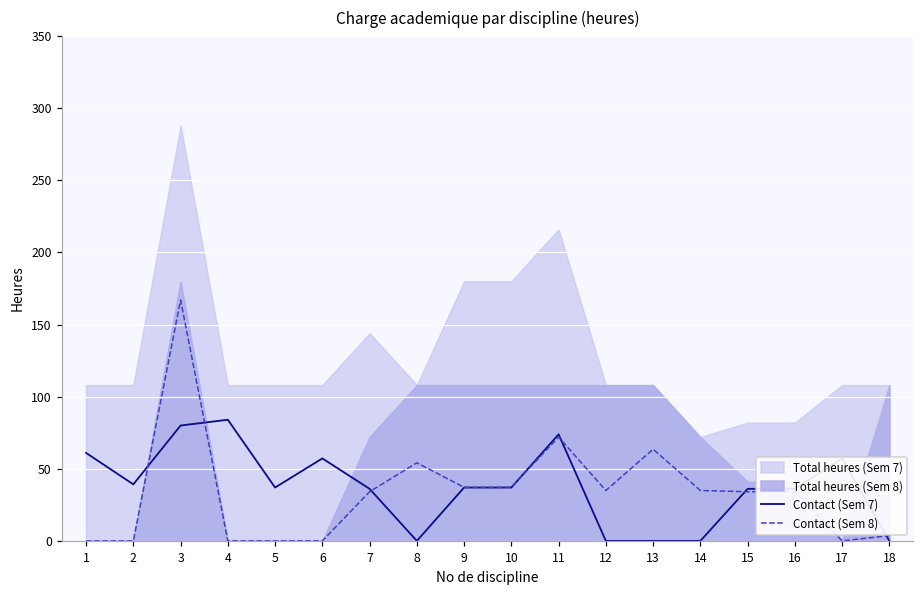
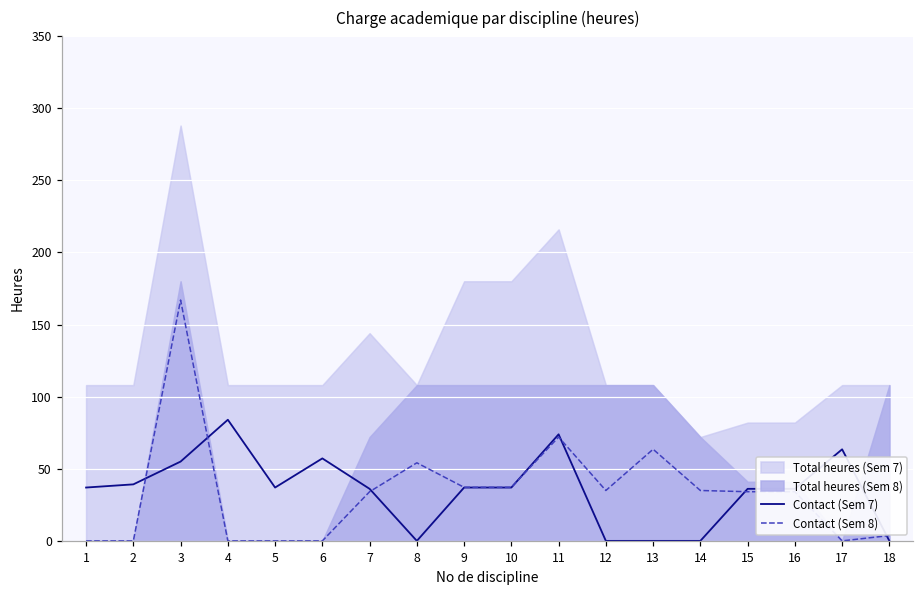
  {
    "Contact (Sem 7)": {
-     "1": 61,
+     "1": 37,
      "2": 39,
-     "3": 80,
+     "3": 55,
      "4": 84,
      "5": 37,
      "6": 57,
      "7": 36,
      "8": 0,
      "12": 0,
      "13": 0,
      "14": 0,
      "15": 36,
-     "17": 57,
+     "17": 64,
      "18": 0
    },
    "Contact (Sem 8)": {
      "3": 167,
      "7": 34,
      "8": 54,
      "12": 35,
      "13": 64,
      "14": 35,
      "15": 34,
      "18": 4
    }
  }
